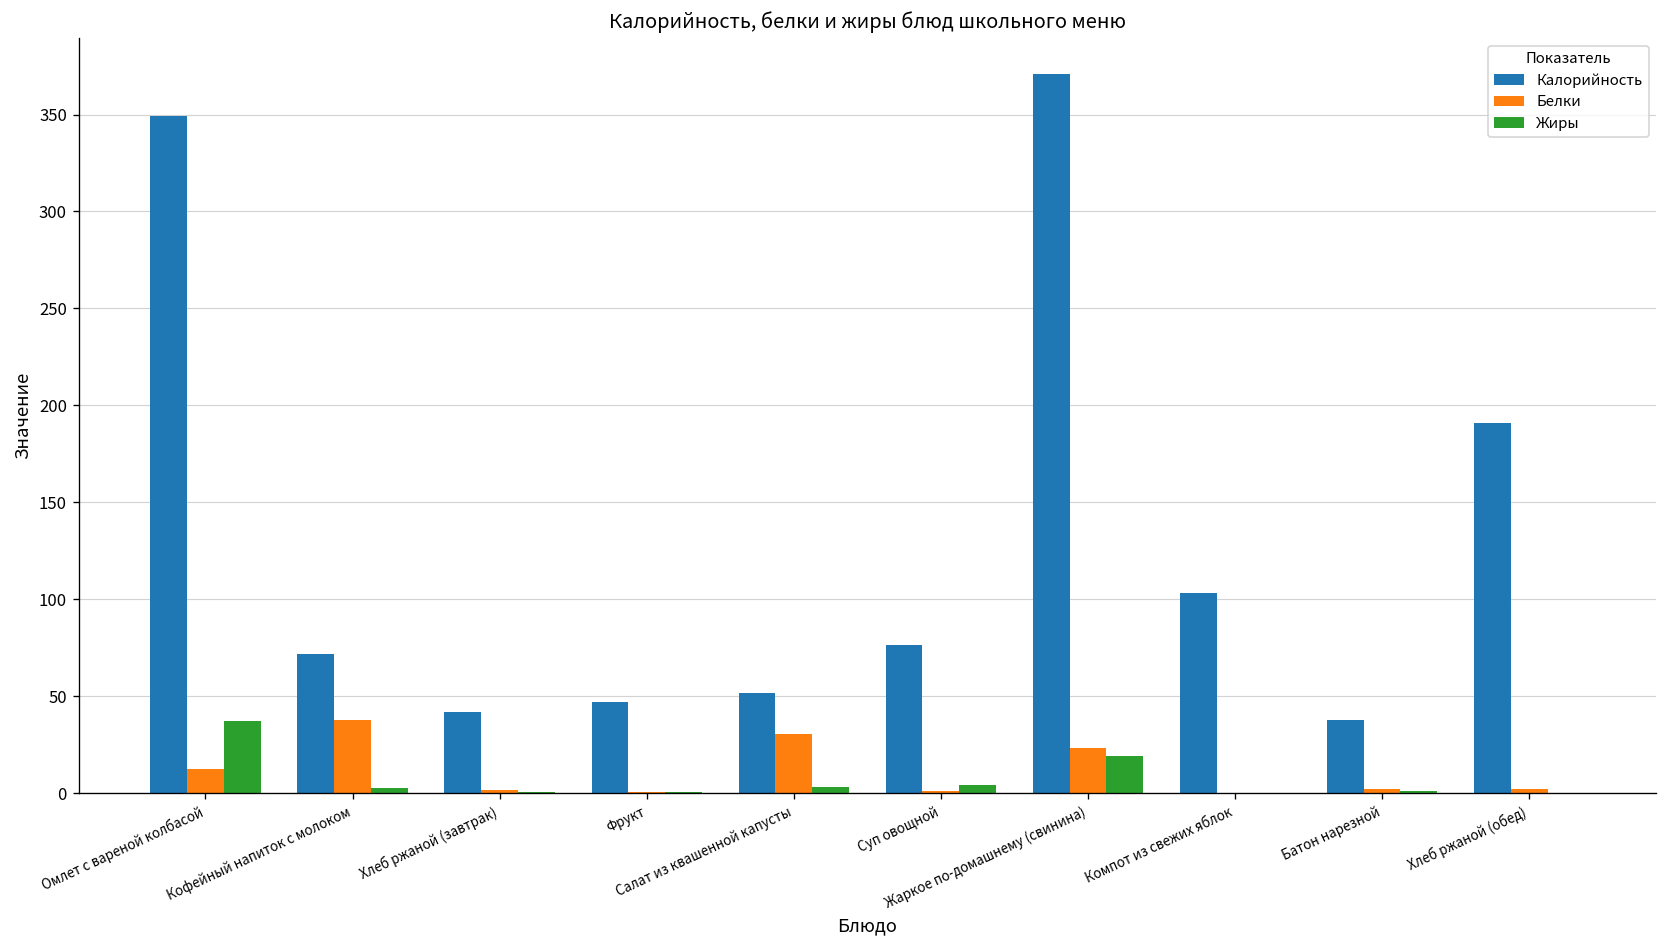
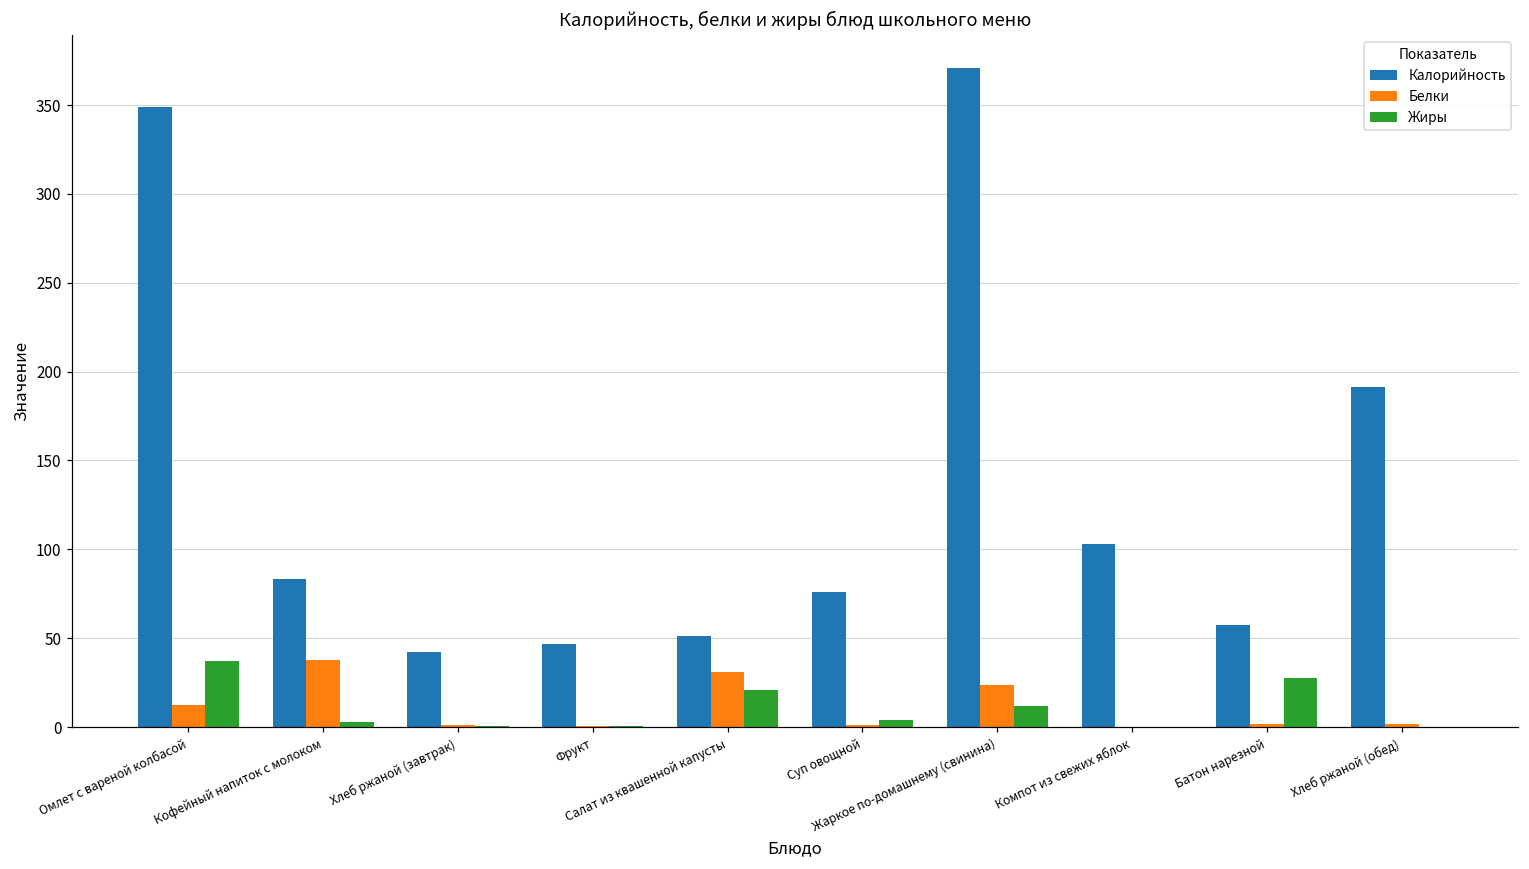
  {
    "Калорийность": {
      "Омлет с вареной колбасой": 349,
-     "Кофейный напиток с молоком": 72,
+     "Кофейный напиток с молоком": 83,
      "Хлеб ржаной (завтрак)": 42,
      "Фрукт": 47,
      "Салат из квашенной капусты": 51,
      "Суп овощной": 76,
      "Жаркое по-домашнему (свинина)": 371,
      "Компот из свежих яблок": 103,
-     "Батон нарезной": 38,
+     "Батон нарезной": 57,
      "Хлеб ржаной (обед)": 191
    },
    "Белки": {
      "Омлет с вареной колбасой": 13,
      "Кофейный напиток с молоком": 38,
      "Салат из квашенной капусты": 31,
      "Жаркое по-домашнему (свинина)": 23,
      "Батон нарезной": 2,
      "Хлеб ржаной (обед)": 2
    },
    "Жиры": {
      "Омлет с вареной колбасой": 37,
      "Кофейный напиток с молоком": 3,
-     "Салат из квашенной капусты": 3,
+     "Салат из квашенной капусты": 21,
      "Суп овощной": 4,
-     "Жаркое по-домашнему (свинина)": 19,
-     "Батон нарезной": 1,
+     "Жаркое по-домашнему (свинина)": 12,
+     "Батон нарезной": 28,
      "Хлеб ржаной (обед)": 0
    }
  }
